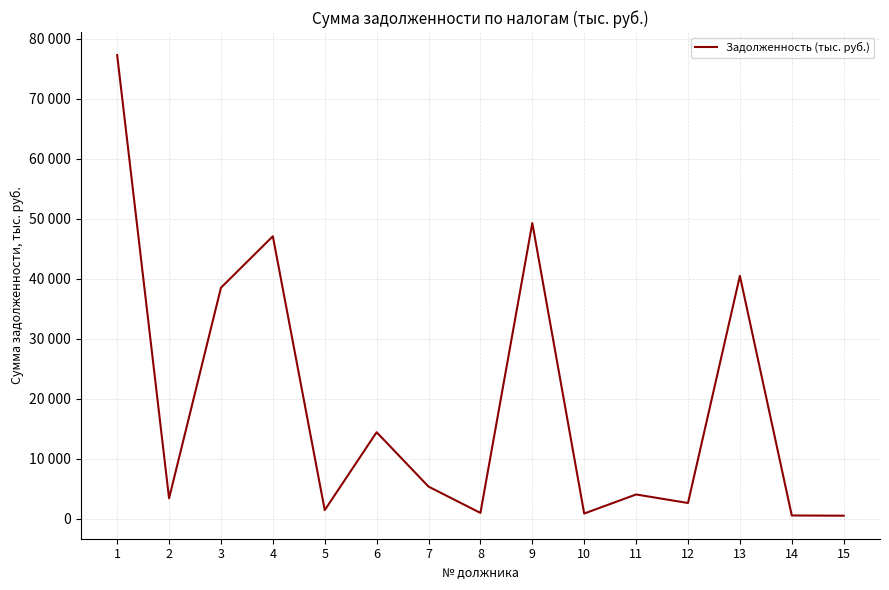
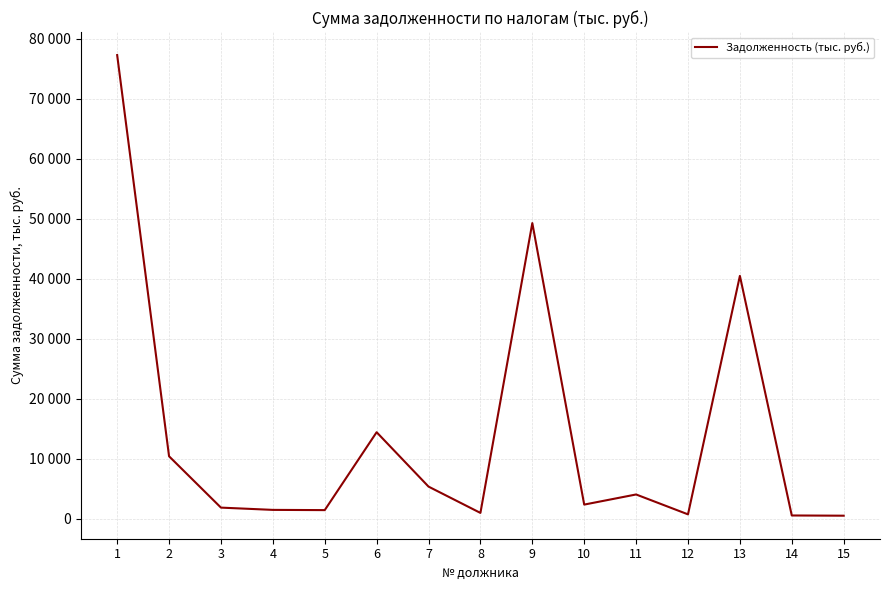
  {
    "1": 77000,
-   "2": 3000,
-   "3": 39000,
-   "4": 47000,
+   "2": 10000,
+   "3": 2000,
+   "4": 1000,
    "5": 1000,
    "6": 14000,
    "7": 5000,
    "8": 1000,
    "9": 49000,
-   "10": 1000,
+   "10": 2000,
    "11": 4000,
-   "12": 3000,
+   "12": 1000,
    "13": 41000,
    "14": 1000,
    "15": 1000
  }
